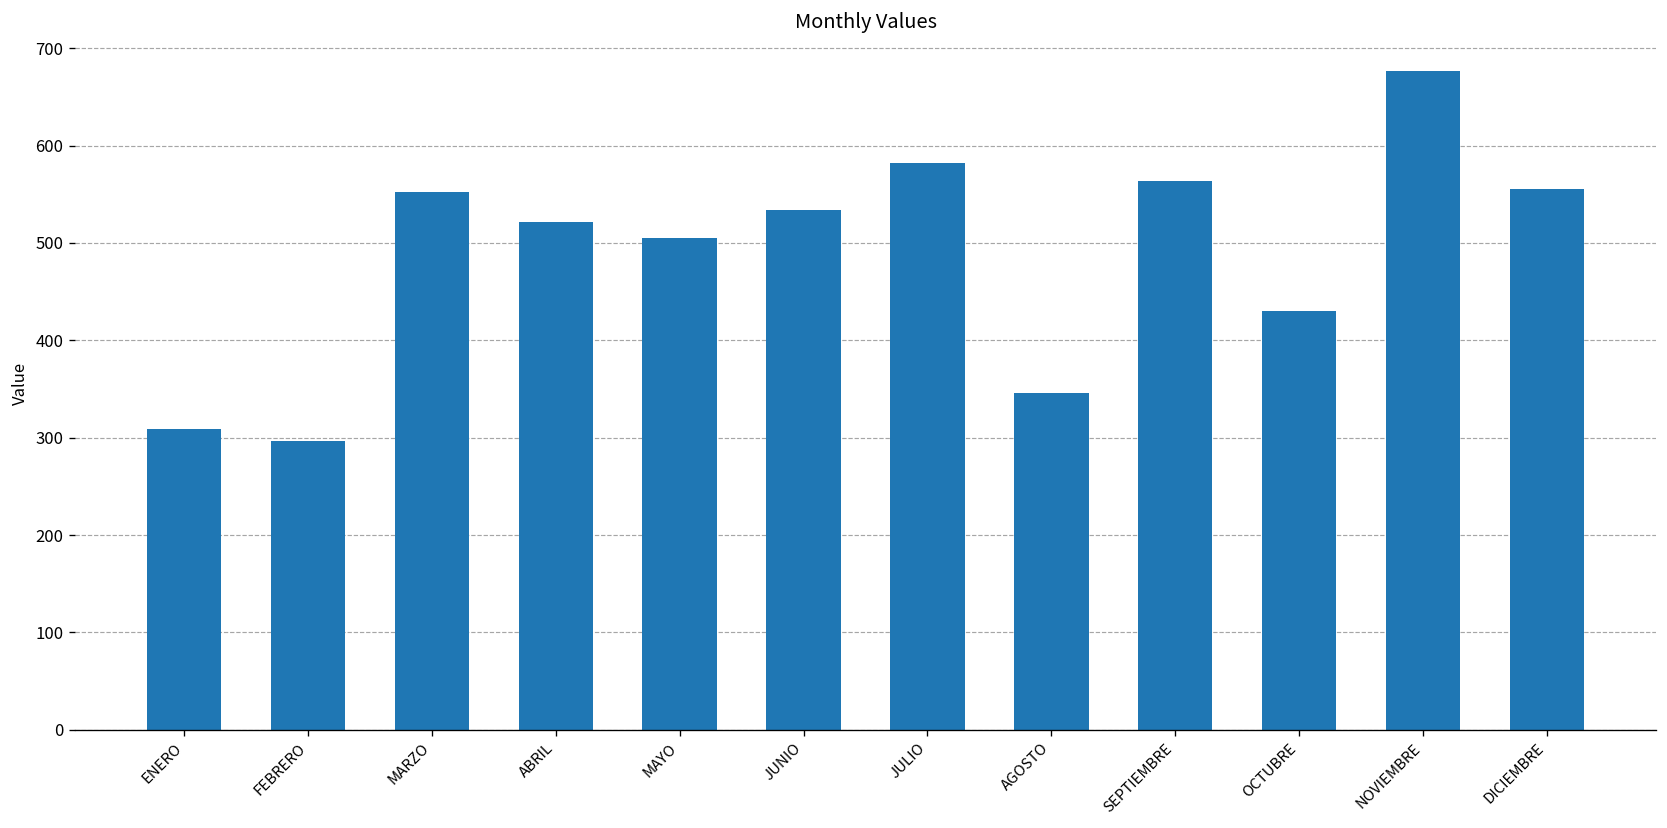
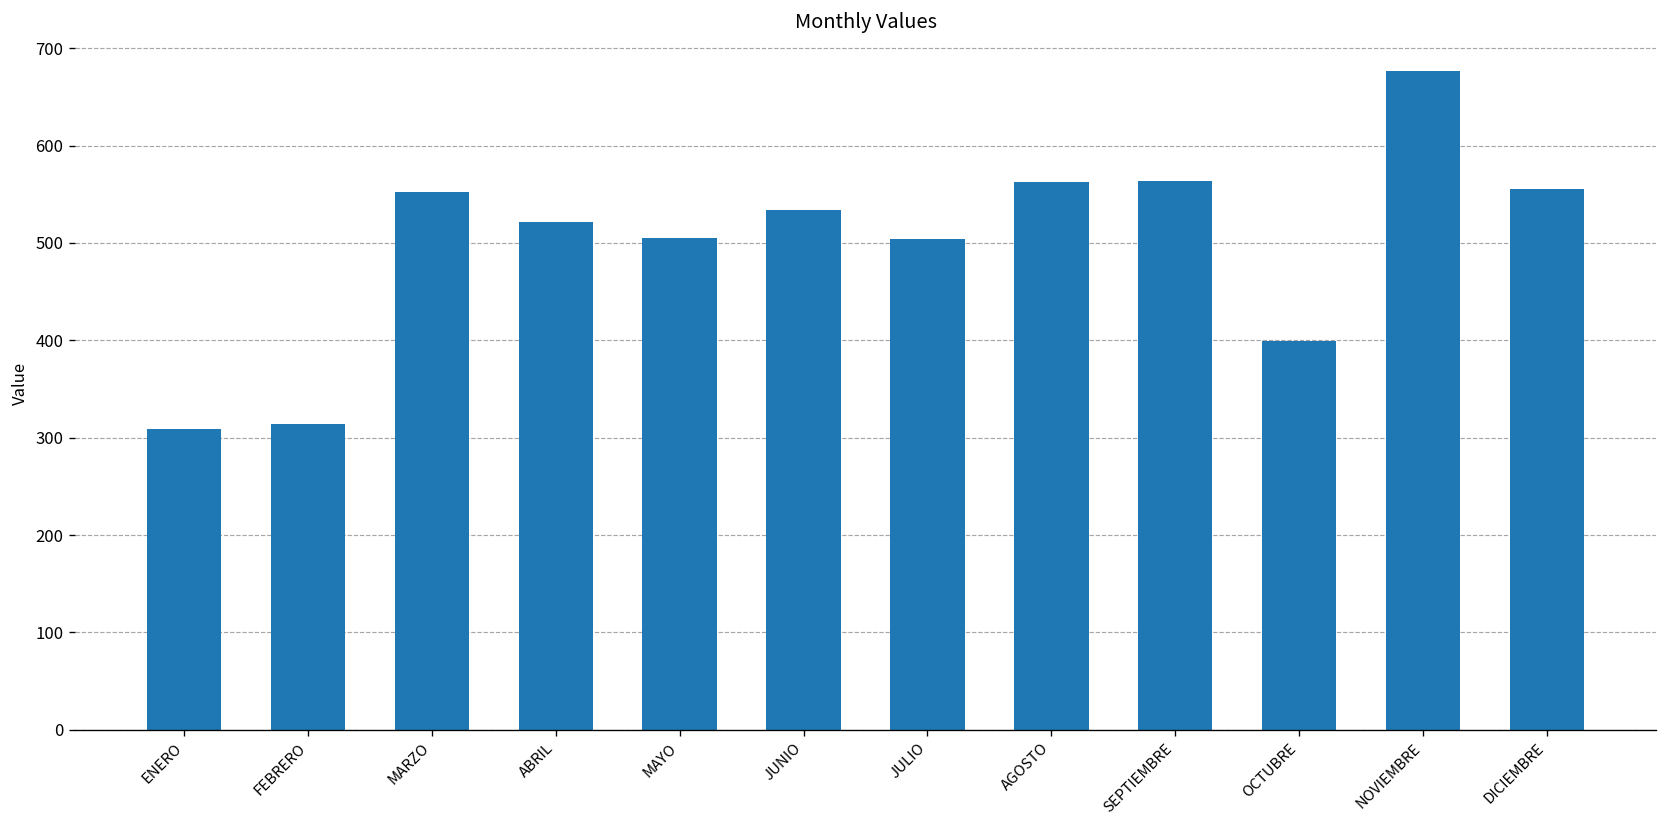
  {
    "ENERO": 310,
-   "FEBRERO": 300,
+   "FEBRERO": 310,
    "MARZO": 550,
    "ABRIL": 520,
    "MAYO": 510,
    "JUNIO": 530,
-   "JULIO": 580,
-   "AGOSTO": 350,
+   "JULIO": 500,
+   "AGOSTO": 560,
    "SEPTIEMBRE": 560,
-   "OCTUBRE": 430,
+   "OCTUBRE": 400,
    "NOVIEMBRE": 680,
    "DICIEMBRE": 560
  }
